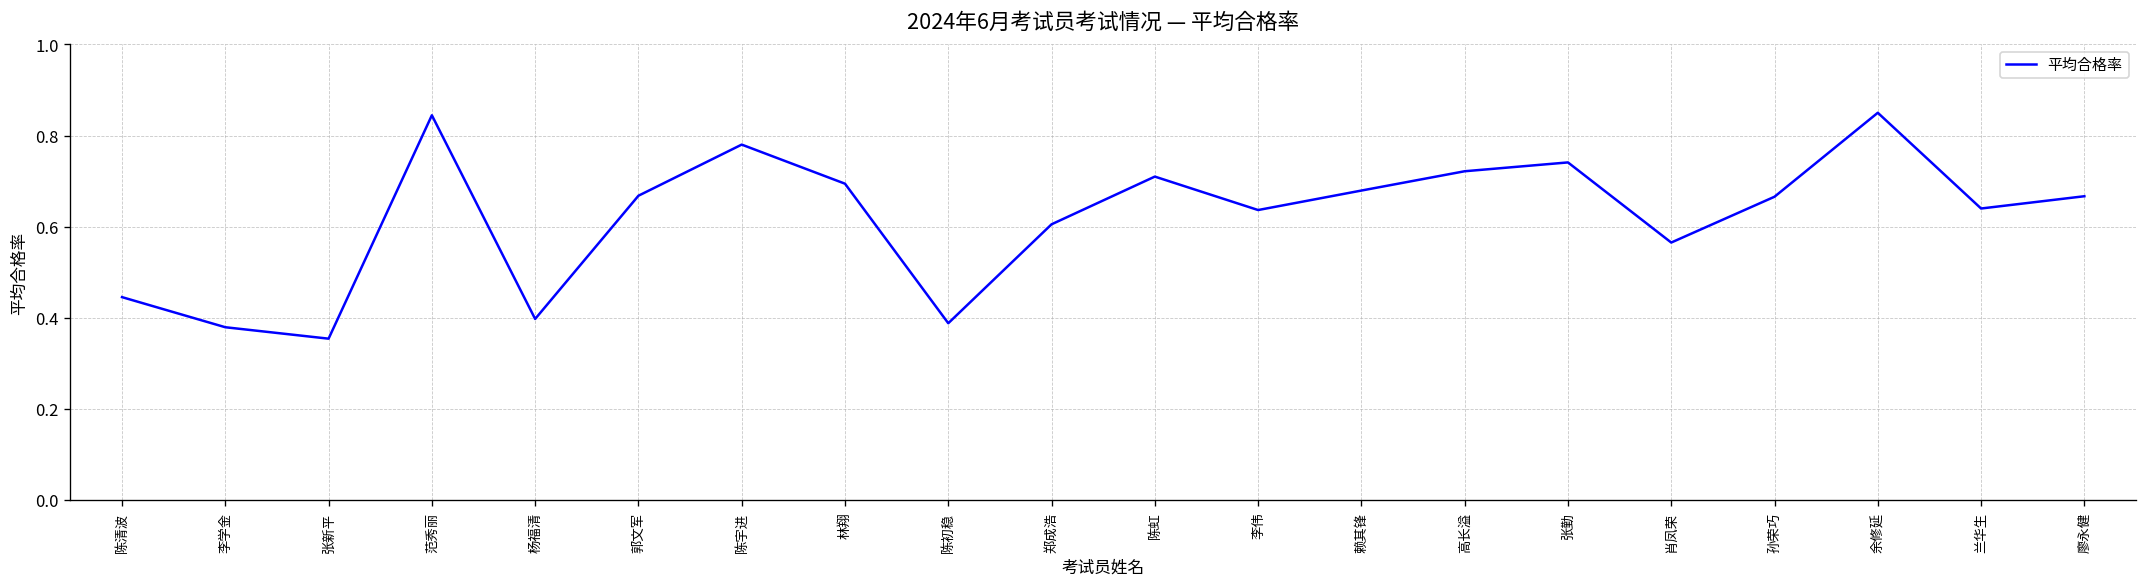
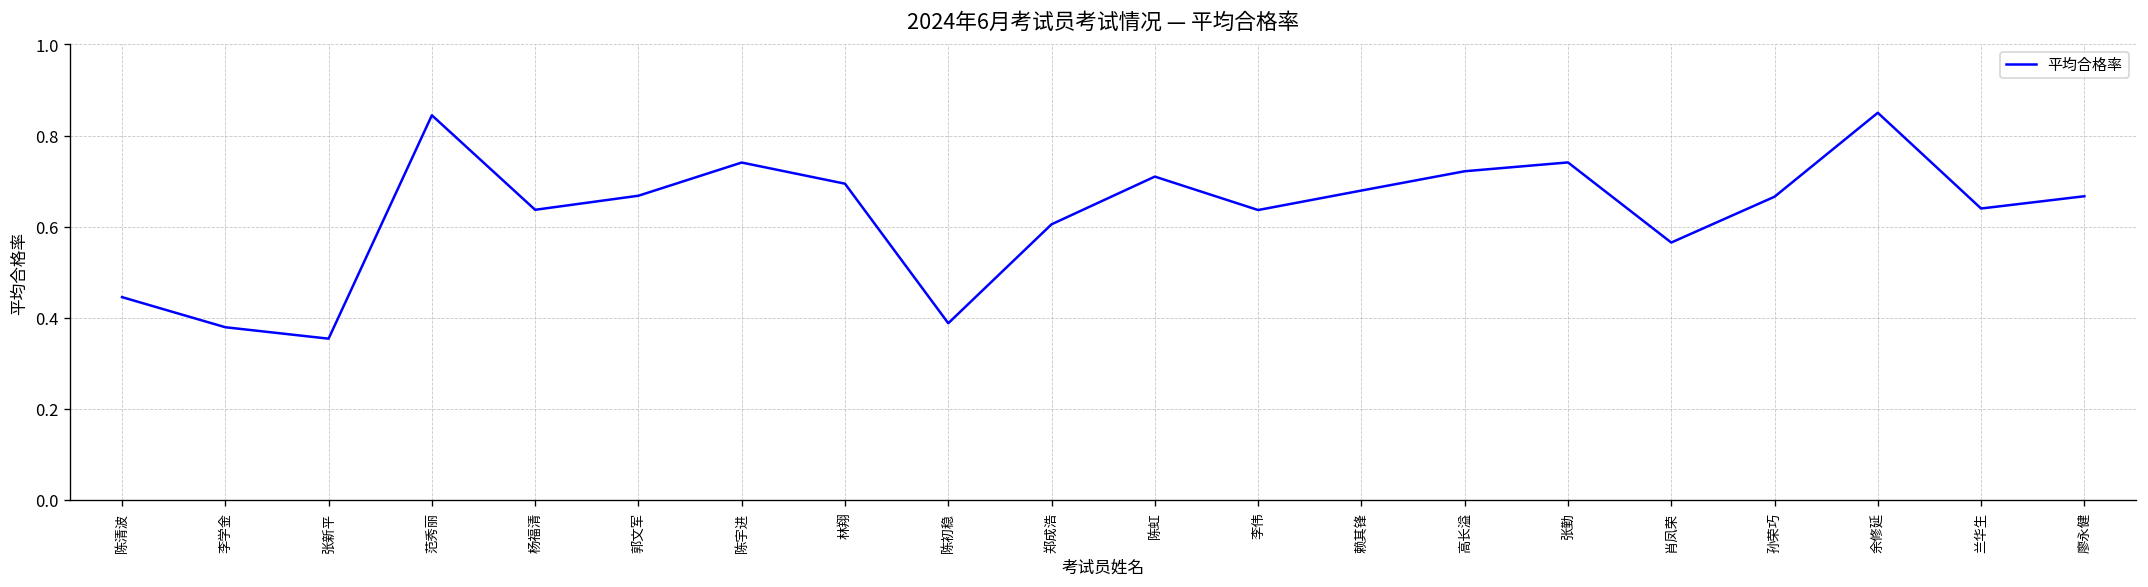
  {
    "陈清波": 0.45,
    "李学金": 0.38,
    "张新平": 0.35,
    "范秀丽": 0.84,
-   "杨福清": 0.40,
+   "杨福清": 0.64,
    "郭文军": 0.67,
-   "陈宇进": 0.78,
+   "陈宇进": 0.74,
    "林翔": 0.69,
    "陈初稳": 0.39,
    "郑成浩": 0.61,
    "陈虹": 0.71,
    "李伟": 0.64,
    "赖其锋": 0.68,
    "高长溢": 0.72,
    "张勤": 0.74,
    "肖凤荣": 0.57,
    "孙荣巧": 0.67,
    "余修延": 0.85,
    "兰华生": 0.64,
    "廖永健": 0.67
  }
